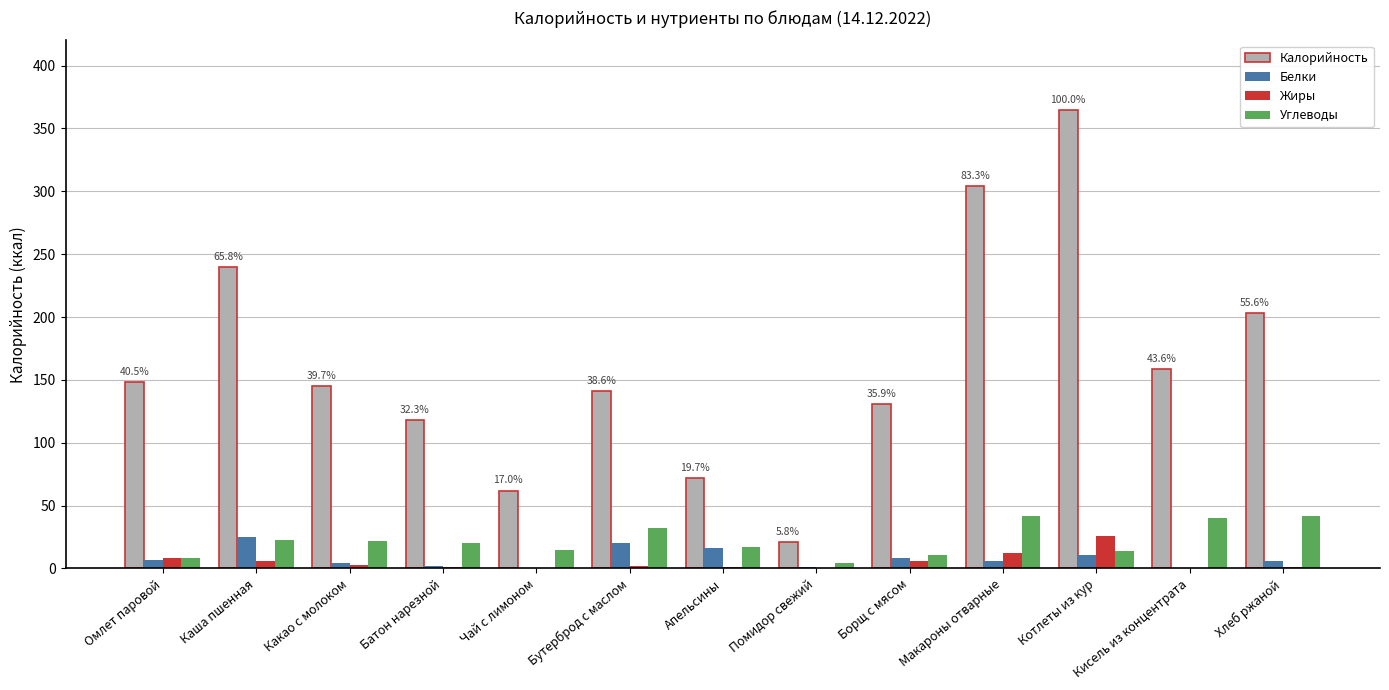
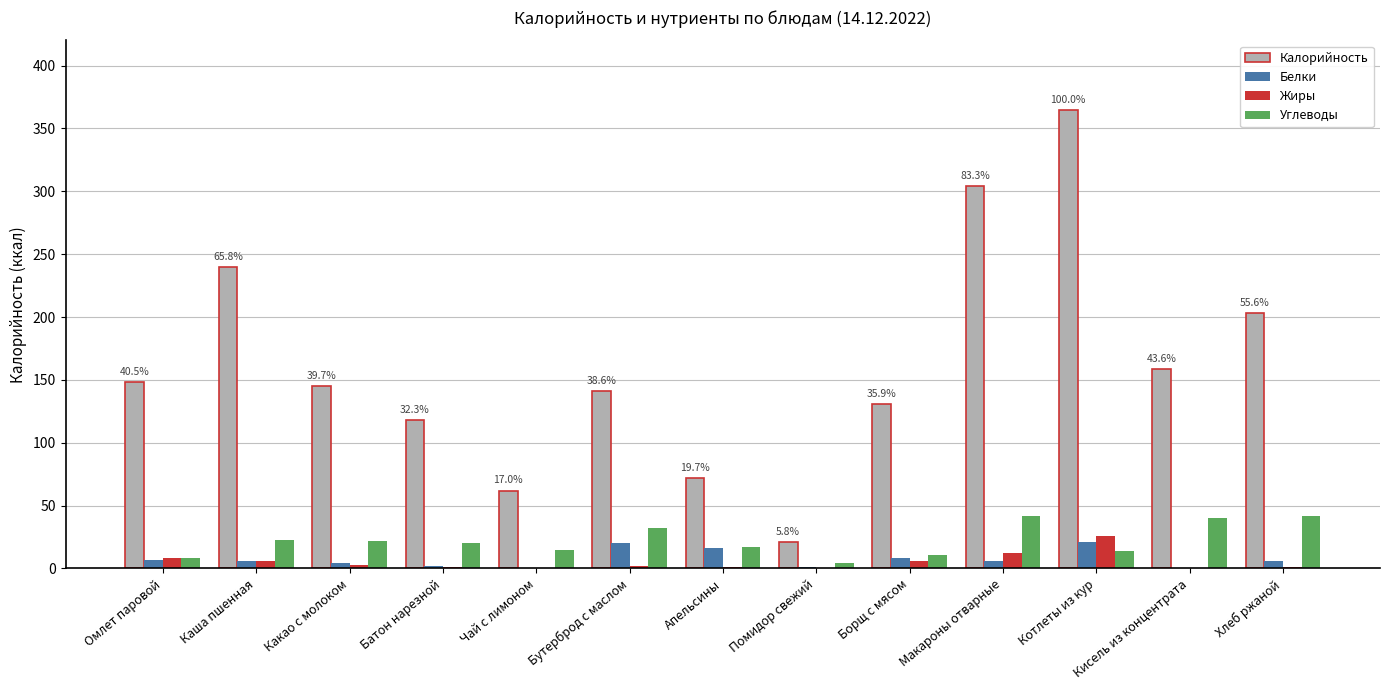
  {
    "Белки": {
      "Омлет паровой": 7,
-     "Каша пшенная": 25,
+     "Каша пшенная": 6,
      "Какао с молоком": 4,
      "Батон нарезной": 2,
      "Чай с лимоном": 0,
      "Бутерброд с маслом": 20,
      "Апельсины": 16,
      "Борщ с мясом": 8,
      "Макароны отварные": 6,
-     "Котлеты из кур": 11,
+     "Котлеты из кур": 21,
      "Кисель из концентрата": 0,
      "Хлеб ржаной": 6
    },
    "Жиры": {
      "Омлет паровой": 8,
      "Каша пшенная": 6,
      "Какао с молоком": 3,
      "Чай с лимоном": 0,
      "Бутерброд с маслом": 2,
      "Помидор свежий": 0,
      "Борщ с мясом": 6,
      "Макароны отварные": 12,
      "Котлеты из кур": 26,
      "Кисель из концентрата": 0
    },
    "Углеводы": {
      "Омлет паровой": 8,
      "Каша пшенная": 23,
      "Какао с молоком": 22,
      "Батон нарезной": 20,
      "Чай с лимоном": 15,
      "Бутерброд с маслом": 32,
      "Апельсины": 17,
      "Помидор свежий": 4,
      "Борщ с мясом": 11,
      "Макароны отварные": 42,
      "Котлеты из кур": 14,
      "Кисель из концентрата": 40,
      "Хлеб ржаной": 42
    }
  }
